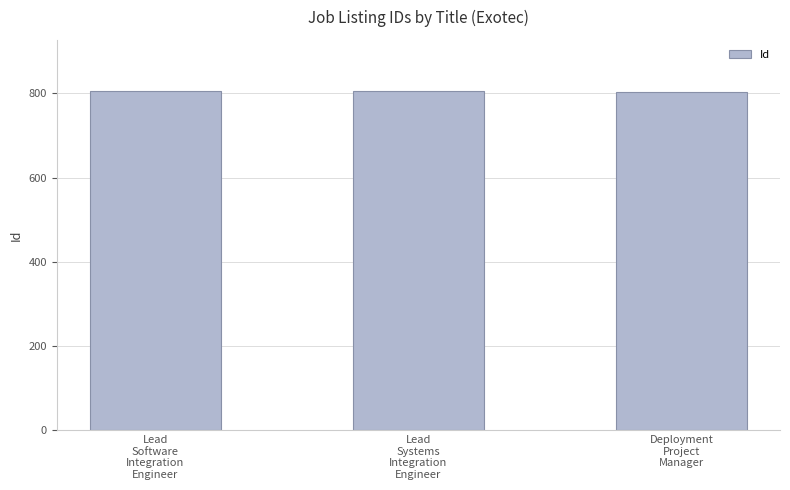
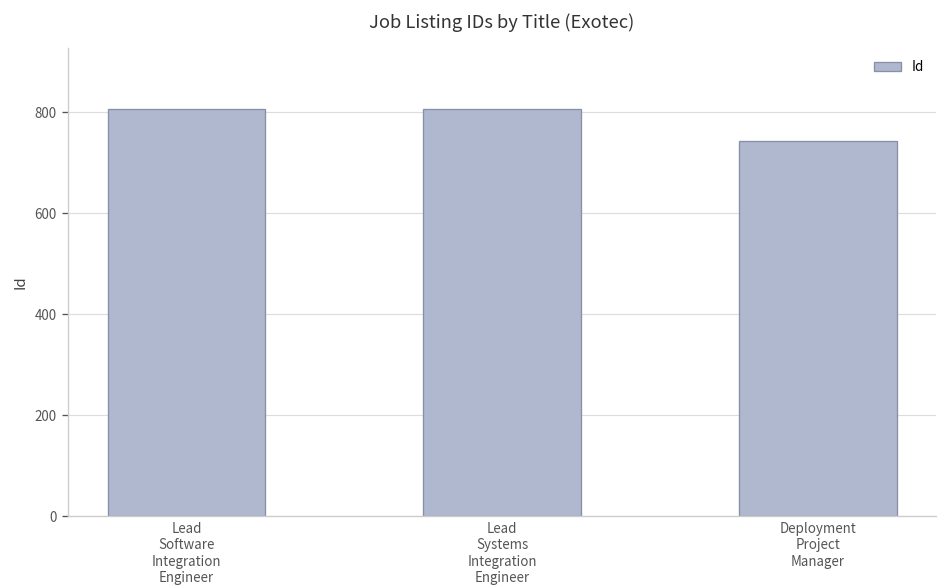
  {
    "Lead Software Integration Engineer": 810,
    "Lead Systems Integration Engineer": 810,
-   "Deployment Project Manager": 800
+   "Deployment Project Manager": 740
  }
